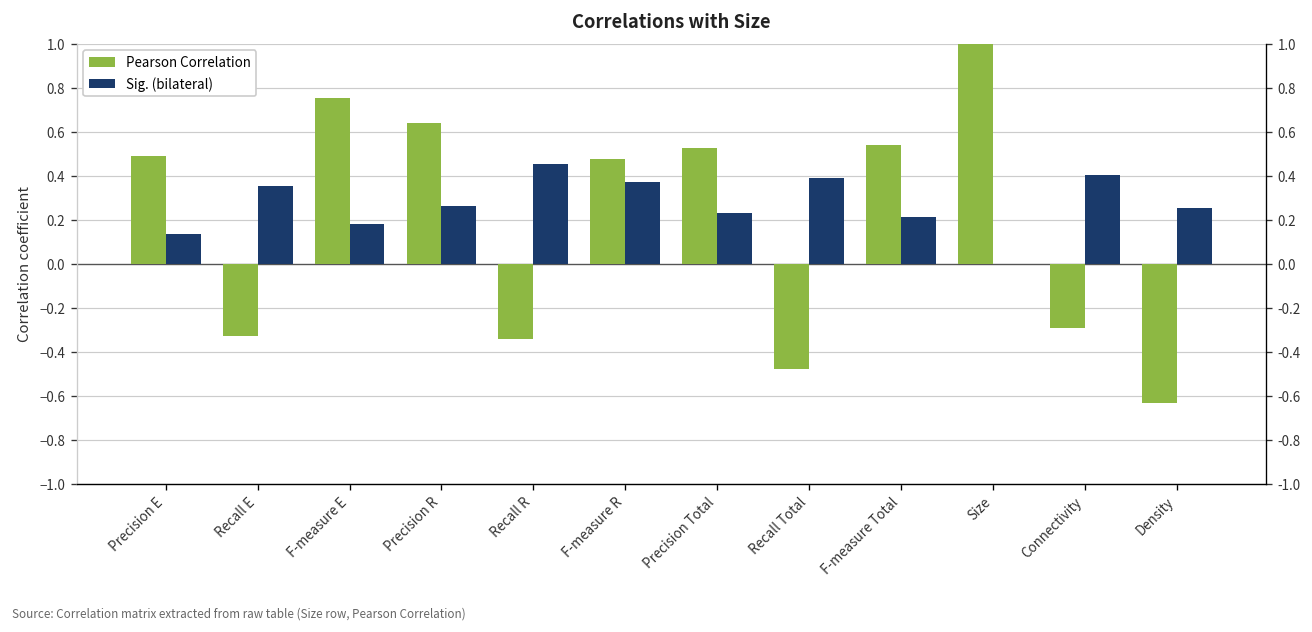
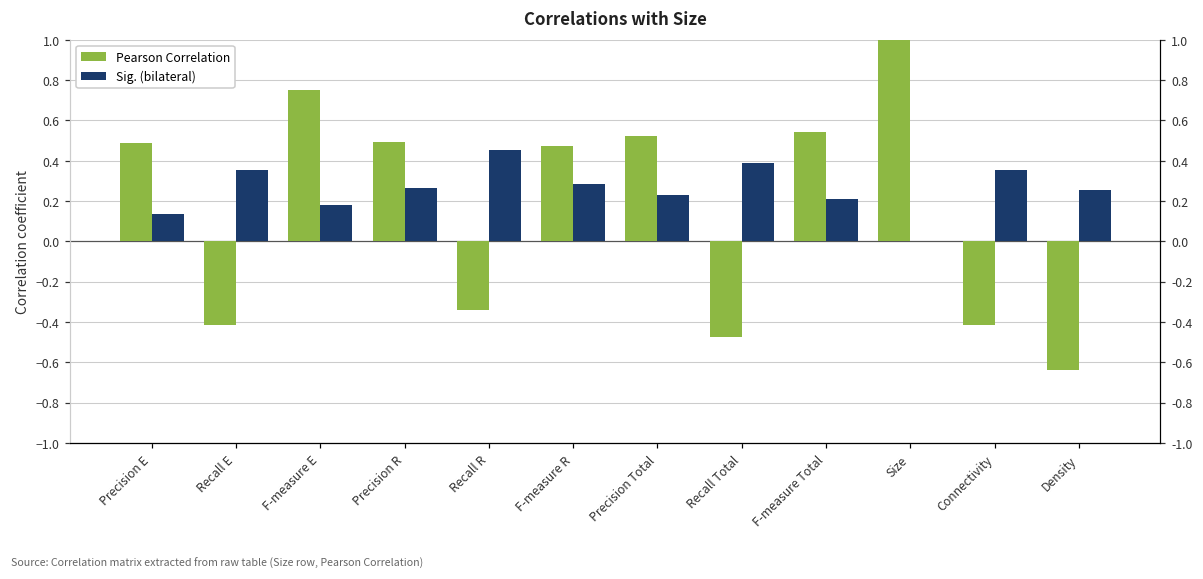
  {
    "Pearson Correlation": {
      "Precision E": 0.49,
-     "Recall E": -0.33,
+     "Recall E": -0.42,
      "F-measure E": 0.75,
-     "Precision R": 0.64,
+     "Precision R": 0.49,
      "Recall R": -0.34,
      "F-measure R": 0.48,
      "Precision Total": 0.52,
      "Recall Total": -0.48,
      "F-measure Total": 0.54,
      "Size": 1.00,
-     "Connectivity": -0.29,
+     "Connectivity": -0.41,
      "Density": -0.64
    },
    "Sig. (bilateral)": {
      "Precision E": 0.14,
      "Recall E": 0.36,
      "F-measure E": 0.18,
      "Precision R": 0.26,
      "Recall R": 0.45,
-     "F-measure R": 0.37,
+     "F-measure R": 0.28,
      "Precision Total": 0.23,
      "Recall Total": 0.39,
      "F-measure Total": 0.21,
      "Size": 0.00,
-     "Connectivity": 0.40,
+     "Connectivity": 0.36,
      "Density": 0.25
    }
  }
